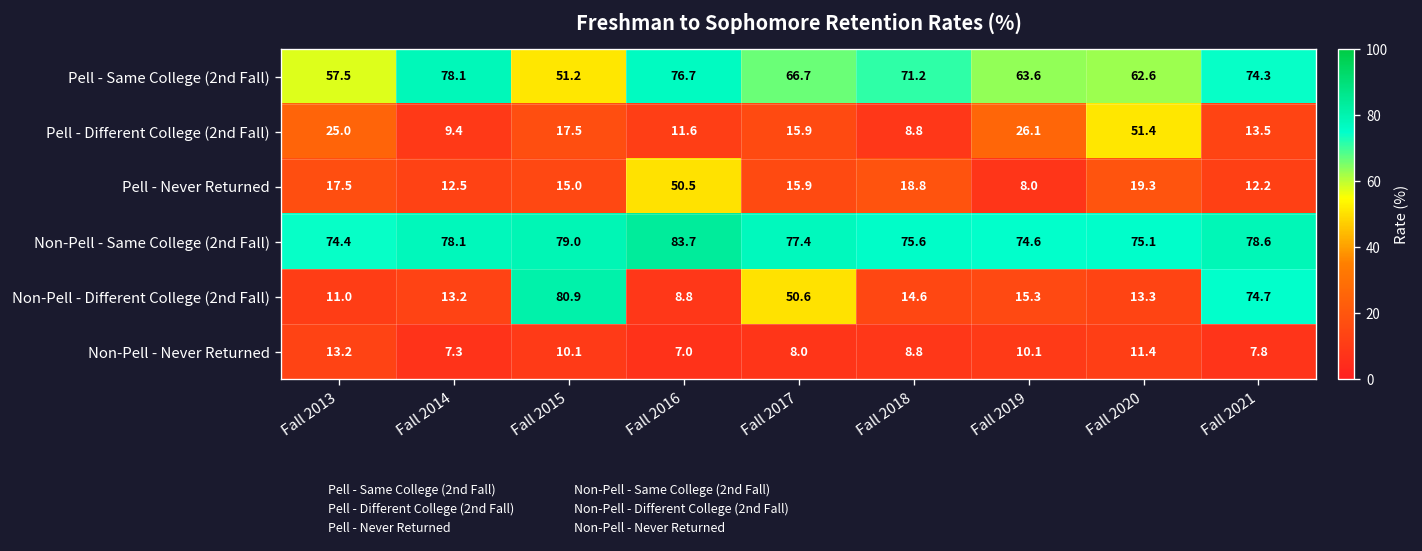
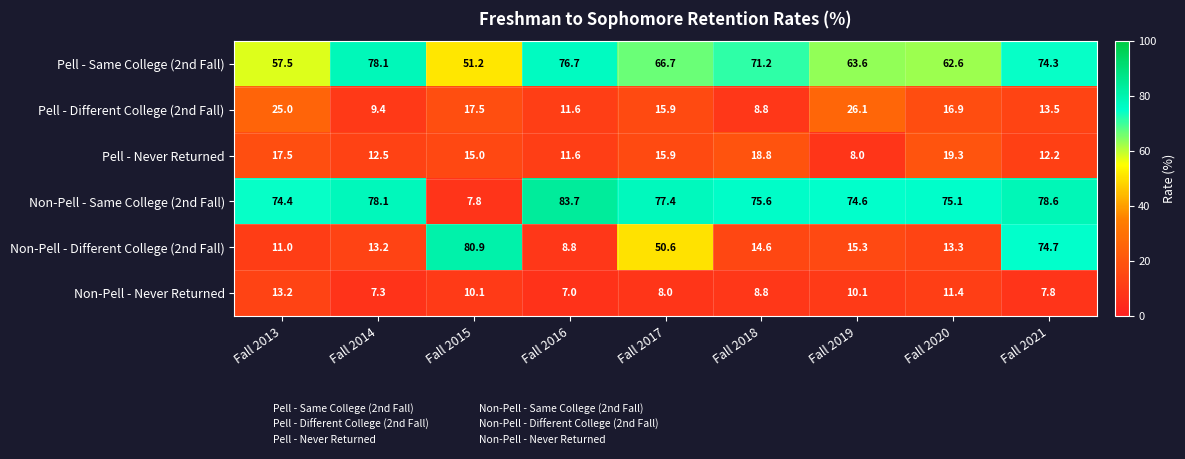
  {
    "Pell - Same College (2nd Fall)": {
      "Fall 2013": 57.5,
      "Fall 2014": 78.1,
      "Fall 2015": 51.2,
      "Fall 2016": 76.7,
      "Fall 2017": 66.7,
      "Fall 2018": 71.2,
      "Fall 2019": 63.6,
      "Fall 2020": 62.6,
      "Fall 2021": 74.3
    },
    "Pell - Different College (2nd Fall)": {
      "Fall 2013": 25.0,
      "Fall 2014": 9.4,
      "Fall 2015": 17.5,
      "Fall 2016": 11.6,
      "Fall 2017": 15.9,
      "Fall 2018": 8.8,
      "Fall 2019": 26.1,
-     "Fall 2020": 51.4,
+     "Fall 2020": 16.9,
      "Fall 2021": 13.5
    },
    "Pell - Never Returned": {
      "Fall 2013": 17.5,
      "Fall 2014": 12.5,
      "Fall 2015": 15.0,
-     "Fall 2016": 50.5,
+     "Fall 2016": 11.6,
      "Fall 2017": 15.9,
      "Fall 2018": 18.8,
      "Fall 2019": 8.0,
      "Fall 2020": 19.3,
      "Fall 2021": 12.2
    },
    "Non-Pell - Same College (2nd Fall)": {
      "Fall 2013": 74.4,
      "Fall 2014": 78.1,
-     "Fall 2015": 79.0,
+     "Fall 2015": 7.8,
      "Fall 2016": 83.7,
      "Fall 2017": 77.4,
      "Fall 2018": 75.6,
      "Fall 2019": 74.6,
      "Fall 2020": 75.1,
      "Fall 2021": 78.6
    },
    "Non-Pell - Different College (2nd Fall)": {
      "Fall 2013": 11.0,
      "Fall 2014": 13.2,
      "Fall 2015": 80.9,
      "Fall 2016": 8.8,
      "Fall 2017": 50.6,
      "Fall 2018": 14.6,
      "Fall 2019": 15.3,
      "Fall 2020": 13.3,
      "Fall 2021": 74.7
    },
    "Non-Pell - Never Returned": {
      "Fall 2013": 13.2,
      "Fall 2014": 7.3,
      "Fall 2015": 10.1,
      "Fall 2016": 7.0,
      "Fall 2017": 8.0,
      "Fall 2018": 8.8,
      "Fall 2019": 10.1,
      "Fall 2020": 11.4,
      "Fall 2021": 7.8
    }
  }
